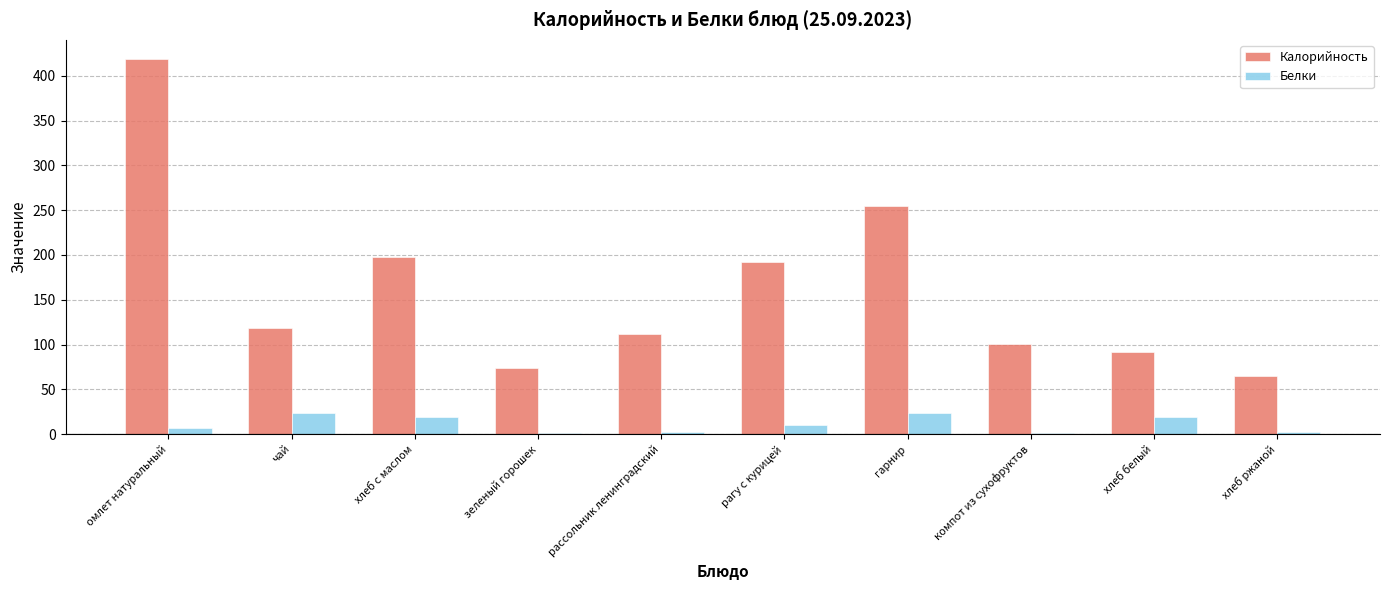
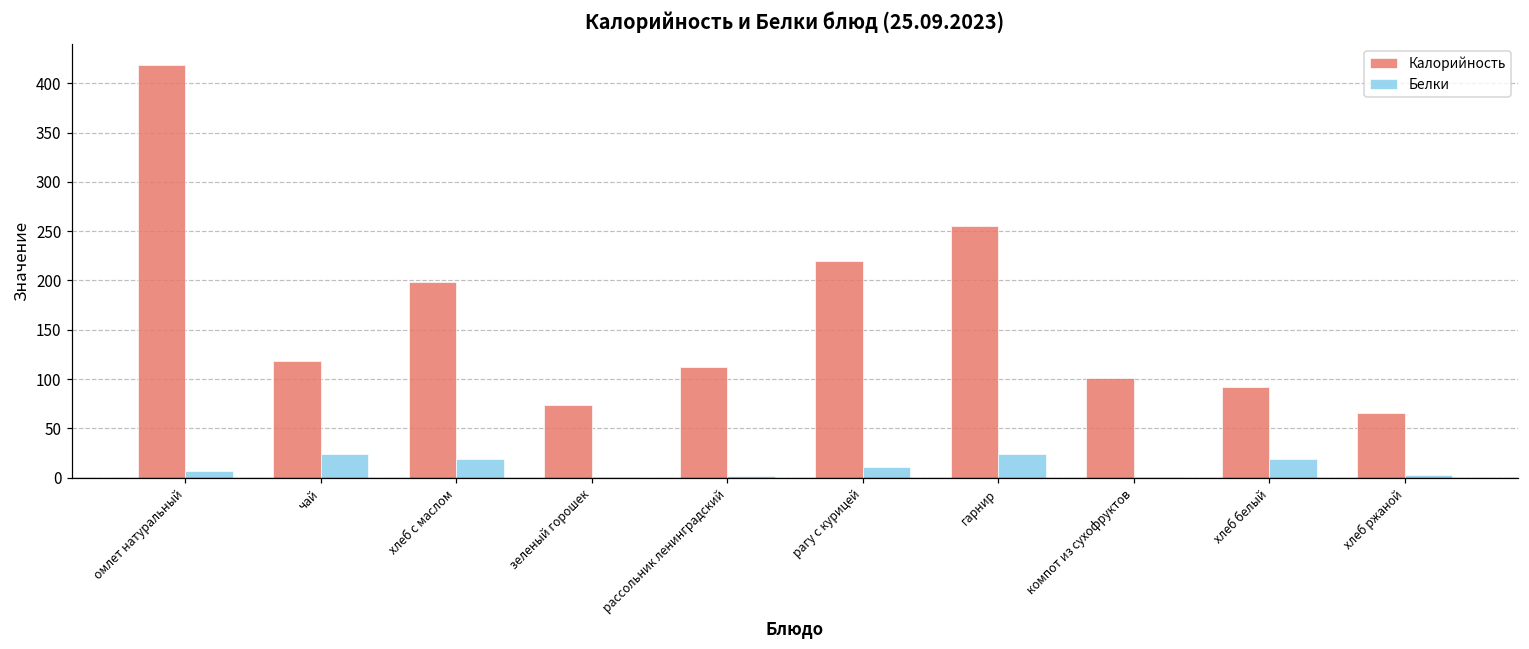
  {
    "Калорийность": {
      "омлет натуральный": 420,
      "чай": 120,
      "хлеб с маслом": 200,
      "зеленый горошек": 70,
      "рассольник ленинградский": 110,
-     "рагу с курицей": 190,
+     "рагу с курицей": 220,
      "гарнир": 260,
      "компот из сухофруктов": 100,
      "хлеб белый": 90,
      "хлеб ржаной": 70
    },
    "Белки": {
      "омлет натуральный": 10,
      "чай": 20,
      "хлеб с маслом": 20,
      "рагу с курицей": 10,
      "гарнир": 20,
      "хлеб белый": 20,
      "хлеб ржаной": 0
    }
  }
